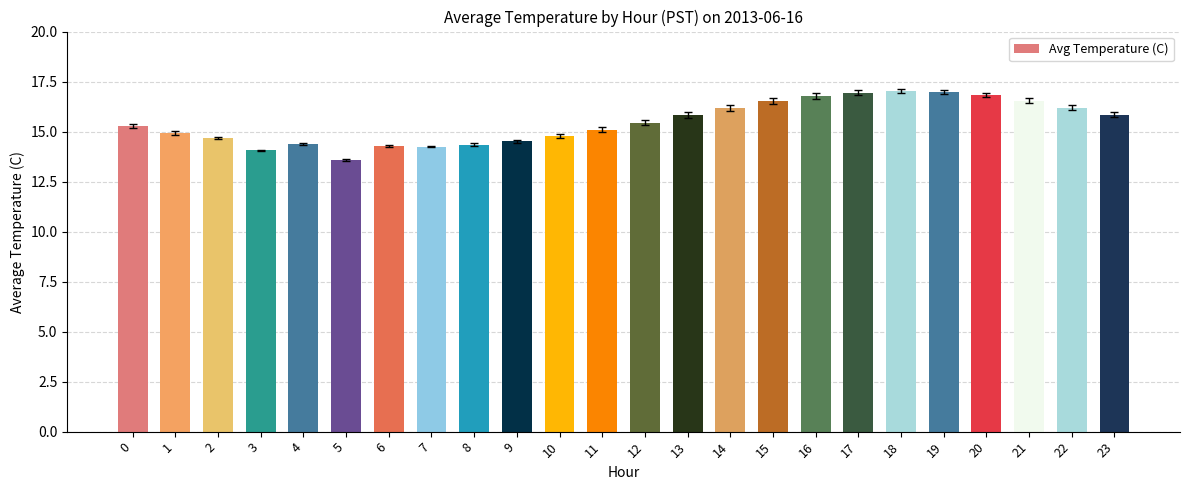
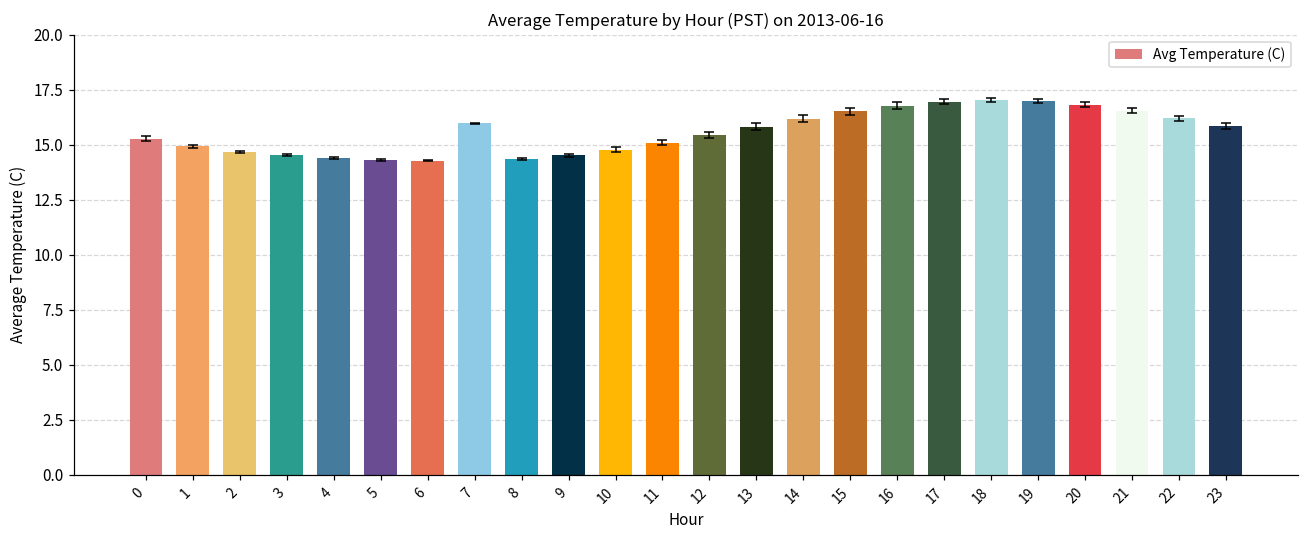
  {
    "Avg Temperature (C)": {
      "0": 15.3,
      "1": 14.9,
      "2": 14.7,
-     "3": 14.1,
+     "3": 14.5,
      "4": 14.4,
-     "5": 13.6,
+     "5": 14.3,
      "6": 14.3,
-     "7": 14.3,
+     "7": 16.0,
      "8": 14.4,
      "9": 14.5,
      "10": 14.8,
      "11": 15.1,
      "12": 15.5,
      "13": 15.8,
      "14": 16.2,
      "15": 16.5,
      "16": 16.8,
      "17": 17.0,
      "18": 17.0,
      "19": 17.0,
      "20": 16.8,
      "21": 16.6,
      "22": 16.2,
      "23": 15.9
    }
  }
